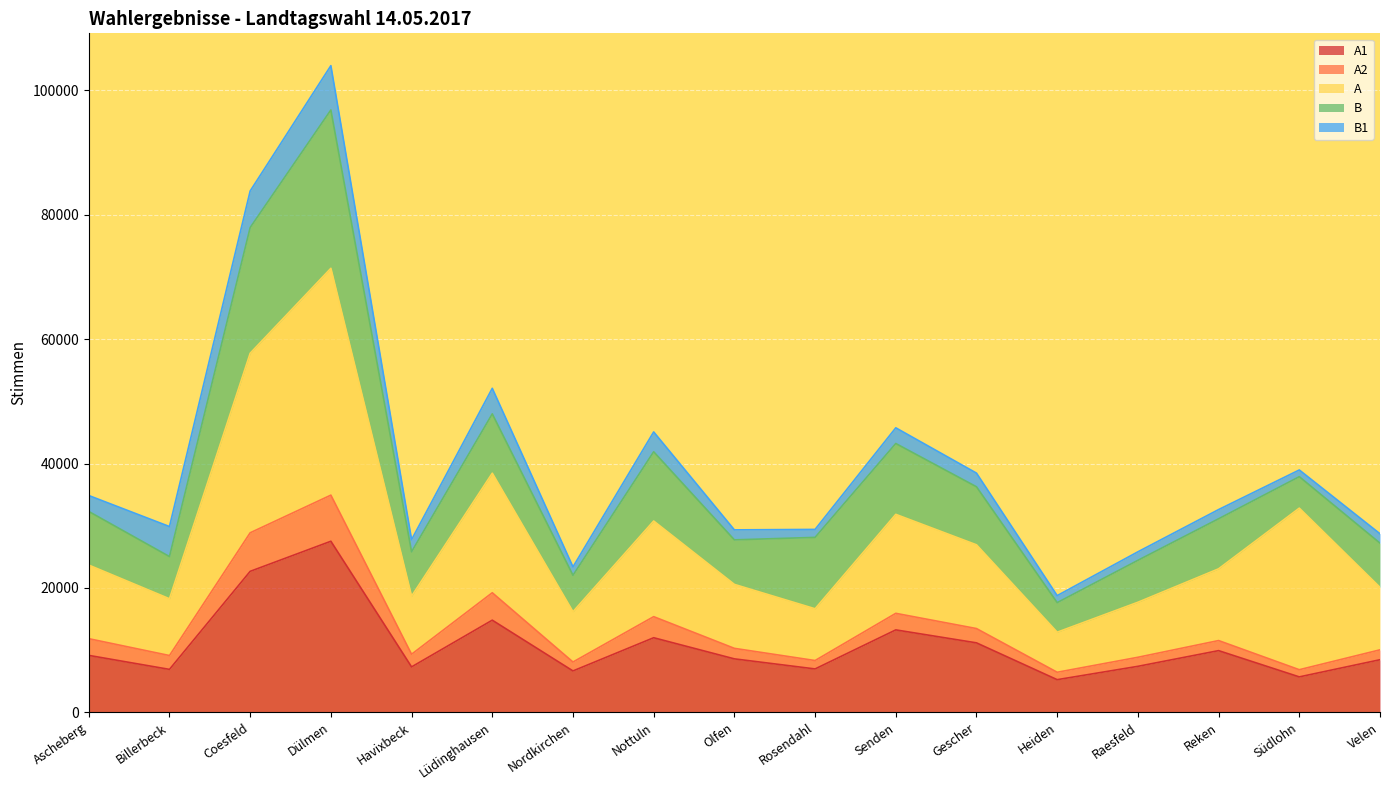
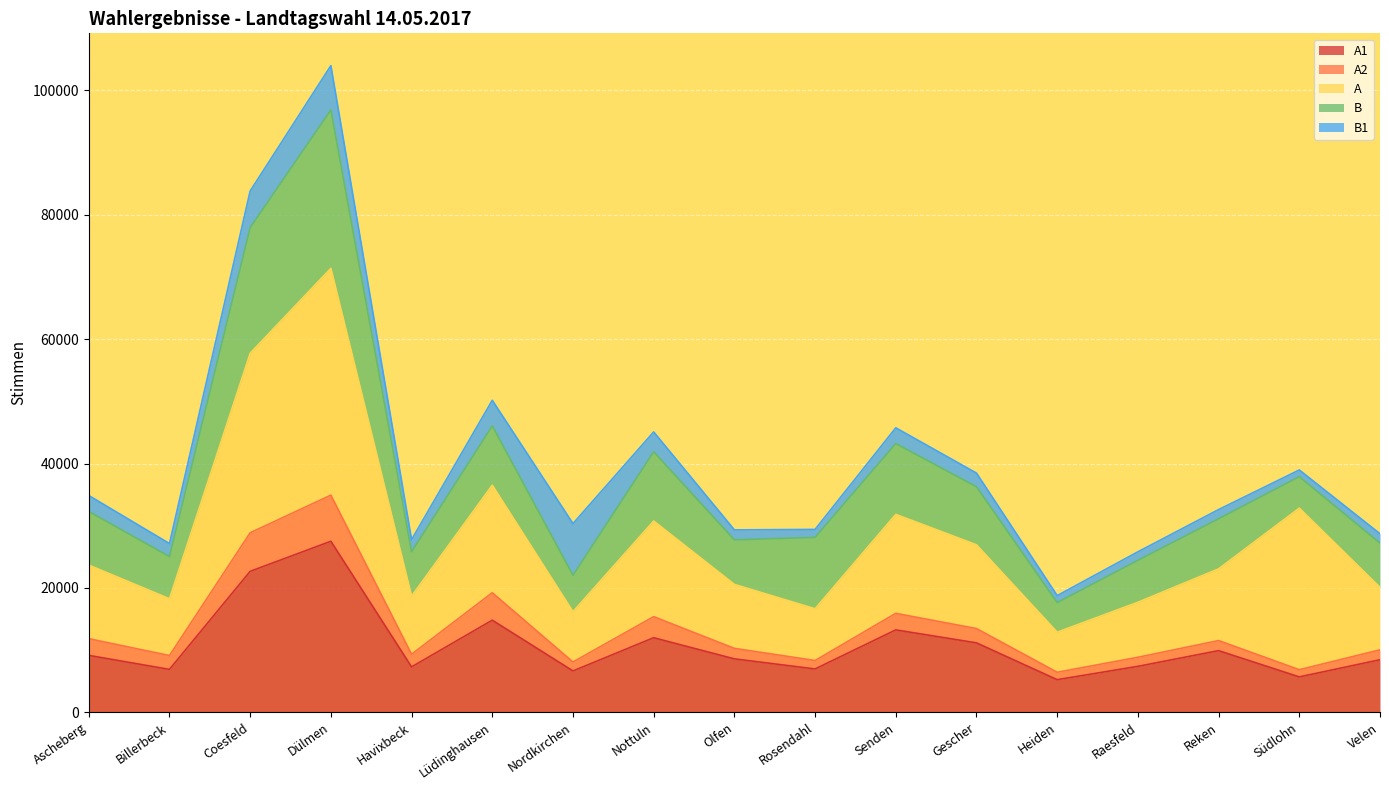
  {
    "A1": {
      "Ascheberg": 9000,
      "Billerbeck": 7000,
      "Coesfeld": 23000,
      "Dülmen": 28000,
      "Havixbeck": 7000,
      "Lüdinghausen": 15000,
      "Nordkirchen": 7000,
      "Nottuln": 12000,
      "Olfen": 9000,
      "Rosendahl": 7000,
      "Senden": 13000,
      "Gescher": 11000,
      "Heiden": 5000,
      "Raesfeld": 7000,
      "Reken": 10000,
      "Südlohn": 6000,
      "Velen": 8000
    },
    "A2": {
      "Ascheberg": 3000,
      "Billerbeck": 2000,
      "Coesfeld": 6000,
      "Dülmen": 7000,
      "Havixbeck": 2000,
      "Lüdinghausen": 4000,
      "Nordkirchen": 1000,
      "Nottuln": 3000,
      "Olfen": 2000,
      "Rosendahl": 1000,
      "Senden": 3000,
      "Gescher": 2000,
      "Heiden": 1000,
      "Raesfeld": 1000,
      "Reken": 2000,
      "Südlohn": 1000,
      "Velen": 2000
    },
    "A": {
      "Ascheberg": 12000,
      "Billerbeck": 9000,
      "Coesfeld": 29000,
      "Dülmen": 36000,
      "Havixbeck": 9000,
-     "Lüdinghausen": 19000,
+     "Lüdinghausen": 17000,
      "Nordkirchen": 8000,
      "Nottuln": 15000,
      "Olfen": 10000,
      "Rosendahl": 8000,
      "Senden": 16000,
      "Gescher": 13000,
      "Heiden": 6000,
      "Raesfeld": 9000,
      "Reken": 12000,
      "Südlohn": 26000,
      "Velen": 10000
    },
    "B": {
      "Ascheberg": 9000,
      "Billerbeck": 7000,
      "Coesfeld": 20000,
      "Dülmen": 25000,
      "Havixbeck": 7000,
      "Lüdinghausen": 10000,
      "Nordkirchen": 6000,
      "Nottuln": 11000,
      "Olfen": 7000,
      "Rosendahl": 11000,
      "Senden": 11000,
      "Gescher": 9000,
      "Heiden": 5000,
      "Raesfeld": 7000,
      "Reken": 8000,
      "Südlohn": 5000,
      "Velen": 7000
    },
    "B1": {
      "Ascheberg": 3000,
-     "Billerbeck": 5000,
+     "Billerbeck": 2000,
      "Coesfeld": 6000,
      "Dülmen": 7000,
      "Havixbeck": 2000,
      "Lüdinghausen": 4000,
-     "Nordkirchen": 1000,
+     "Nordkirchen": 8000,
      "Nottuln": 3000,
      "Olfen": 2000,
      "Rosendahl": 1000,
      "Senden": 3000,
      "Gescher": 2000,
      "Heiden": 1000,
      "Raesfeld": 1000,
      "Reken": 1000,
      "Südlohn": 1000,
      "Velen": 2000
    }
  }
